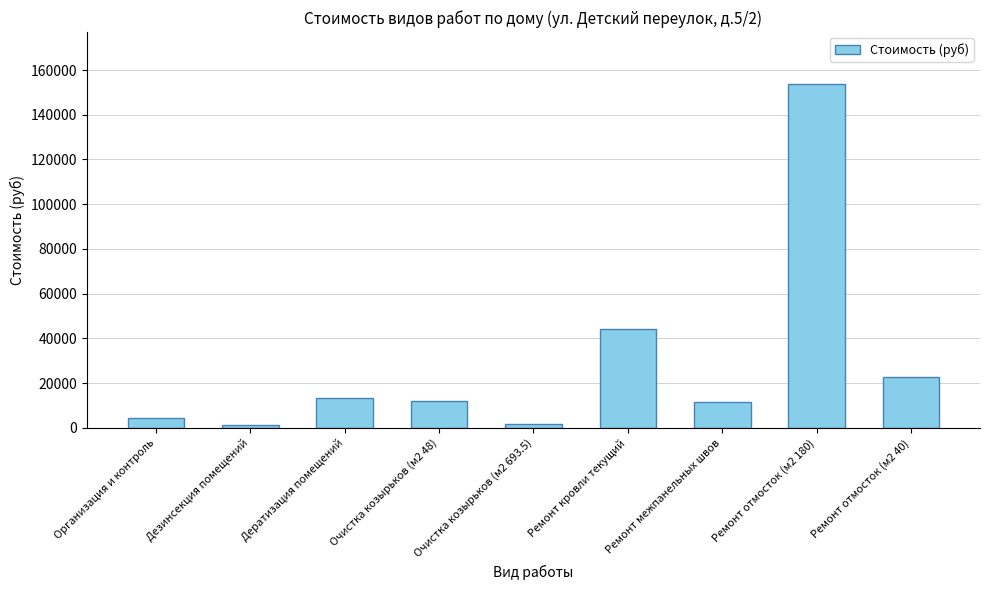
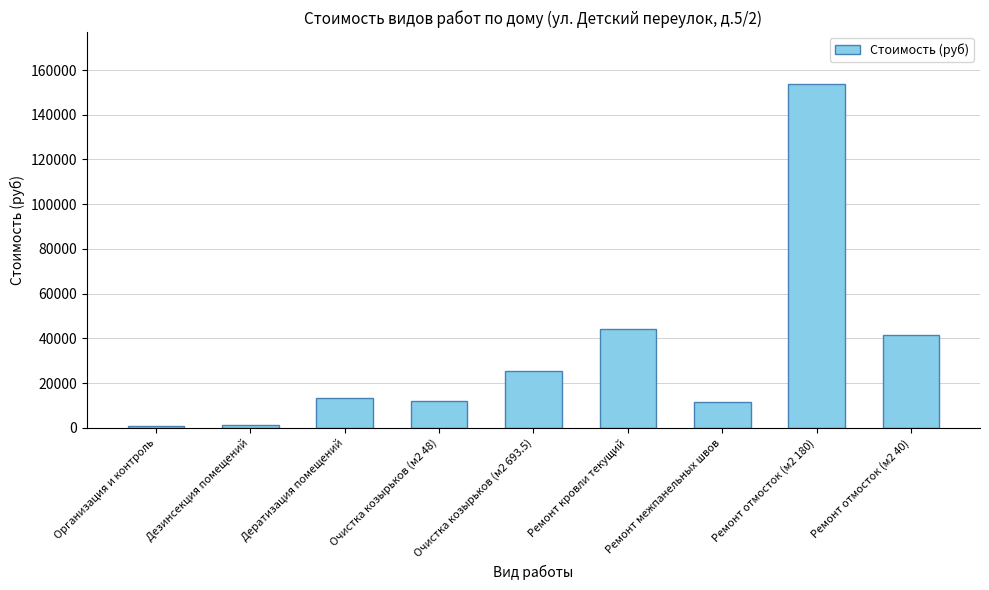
  {
-   "Организация и контроль": 5000,
+   "Организация и контроль": 1000,
    "Дезинсекция помещений": 1000,
    "Дератизация помещений": 14000,
    "Очистка козырьков (м2 48)": 12000,
-   "Очистка козырьков (м2 693.5)": 2000,
+   "Очистка козырьков (м2 693.5)": 25000,
    "Ремонт кровли текущий": 44000,
    "Ремонт межпанельных швов": 12000,
    "Ремонт отмосток (м2 180)": 154000,
-   "Ремонт отмосток (м2 40)": 23000
+   "Ремонт отмосток (м2 40)": 42000
  }
